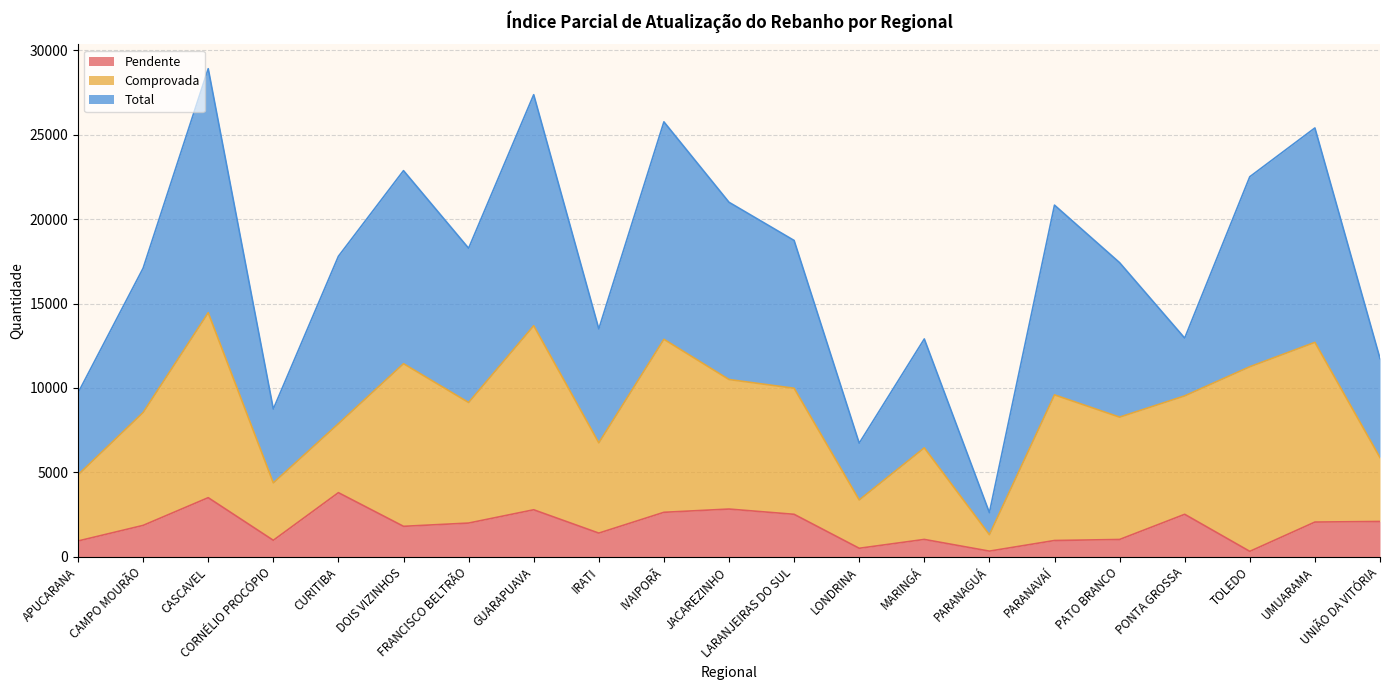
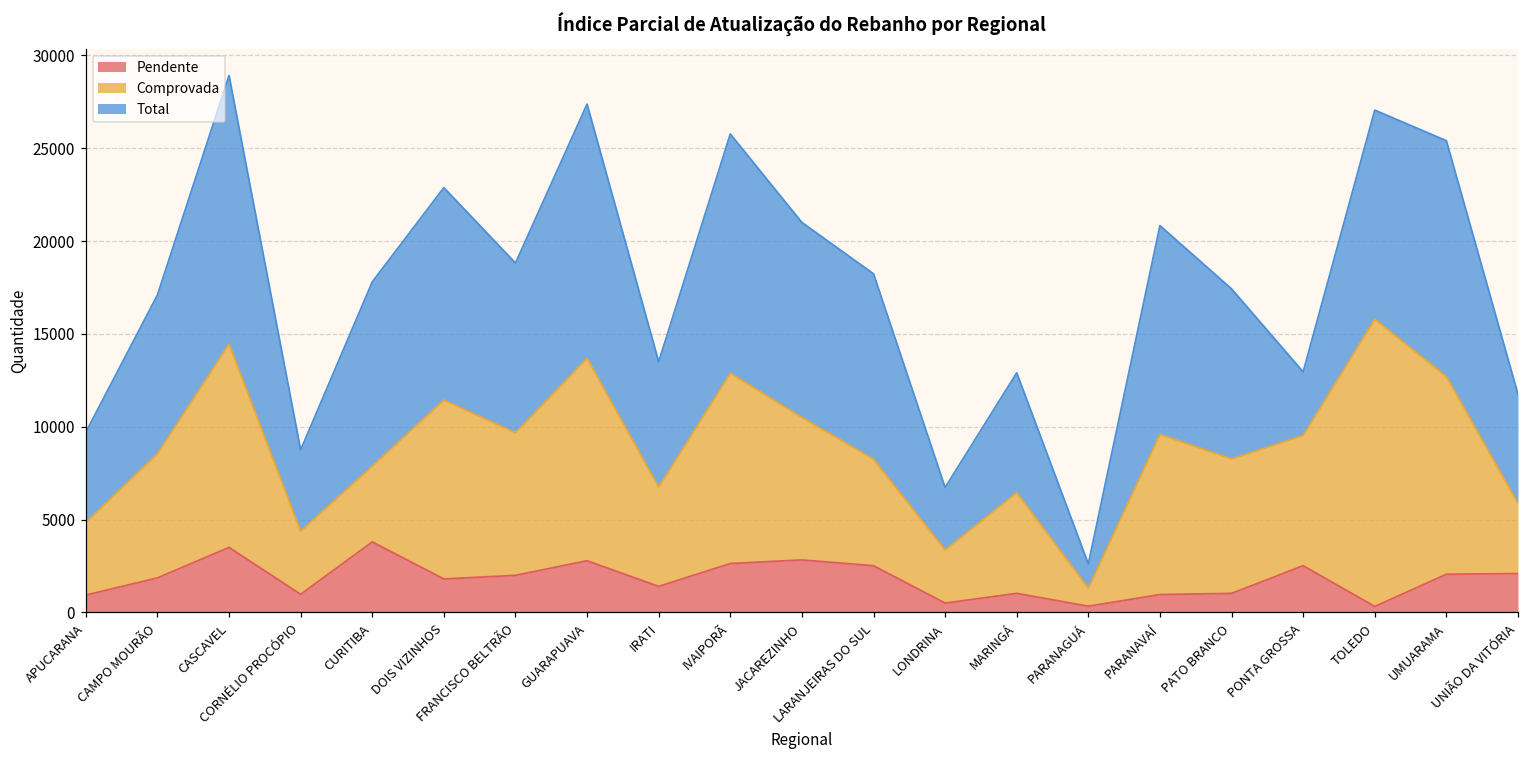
  {
    "Pendente": {
      "APUCARANA": 900,
      "CAMPO MOURÃO": 1900,
      "CASCAVEL": 3500,
      "CORNÉLIO PROCÓPIO": 1000,
      "CURITIBA": 3800,
      "DOIS VIZINHOS": 1800,
      "FRANCISCO BELTRÃO": 2000,
      "GUARAPUAVA": 2800,
      "IRATI": 1400,
      "IVAIPORÃ": 2600,
      "JACAREZINHO": 2800,
      "LARANJEIRAS DO SUL": 2500,
      "LONDRINA": 500,
      "MARINGÁ": 1000,
      "PARANAGUÁ": 300,
      "PARANAVAÍ": 1000,
      "PATO BRANCO": 1000,
      "PONTA GROSSA": 2500,
      "TOLEDO": 300,
      "UMUARAMA": 2100,
      "UNIÃO DA VITÓRIA": 2100
    },
    "Comprovada": {
      "APUCARANA": 3900,
      "CAMPO MOURÃO": 6700,
      "CASCAVEL": 11000,
      "CORNÉLIO PROCÓPIO": 3400,
      "CURITIBA": 4100,
      "DOIS VIZINHOS": 9600,
-     "FRANCISCO BELTRÃO": 7100,
+     "FRANCISCO BELTRÃO": 7700,
      "GUARAPUAVA": 10900,
      "IRATI": 5300,
      "IVAIPORÃ": 10200,
      "JACAREZINHO": 7700,
-     "LARANJEIRAS DO SUL": 7500,
+     "LARANJEIRAS DO SUL": 5700,
      "LONDRINA": 2900,
      "MARINGÁ": 5400,
      "PARANAGUÁ": 1000,
      "PARANAVAÍ": 8600,
      "PATO BRANCO": 7200,
      "PONTA GROSSA": 7000,
-     "TOLEDO": 10900,
+     "TOLEDO": 15500,
      "UMUARAMA": 10600,
      "UNIÃO DA VITÓRIA": 3800
    },
    "Total": {
      "APUCARANA": 4900,
      "CAMPO MOURÃO": 8500,
      "CASCAVEL": 14500,
      "CORNÉLIO PROCÓPIO": 4400,
      "CURITIBA": 9900,
      "DOIS VIZINHOS": 11400,
      "FRANCISCO BELTRÃO": 9100,
      "GUARAPUAVA": 13700,
      "IRATI": 6700,
      "IVAIPORÃ": 12900,
      "JACAREZINHO": 10500,
-     "LARANJEIRAS DO SUL": 8800,
+     "LARANJEIRAS DO SUL": 10000,
      "LONDRINA": 3400,
      "MARINGÁ": 6500,
      "PARANAGUÁ": 1300,
      "PARANAVAÍ": 11200,
      "PATO BRANCO": 9200,
      "PONTA GROSSA": 3400,
      "TOLEDO": 11300,
      "UMUARAMA": 12700,
      "UNIÃO DA VITÓRIA": 5900
    }
  }
